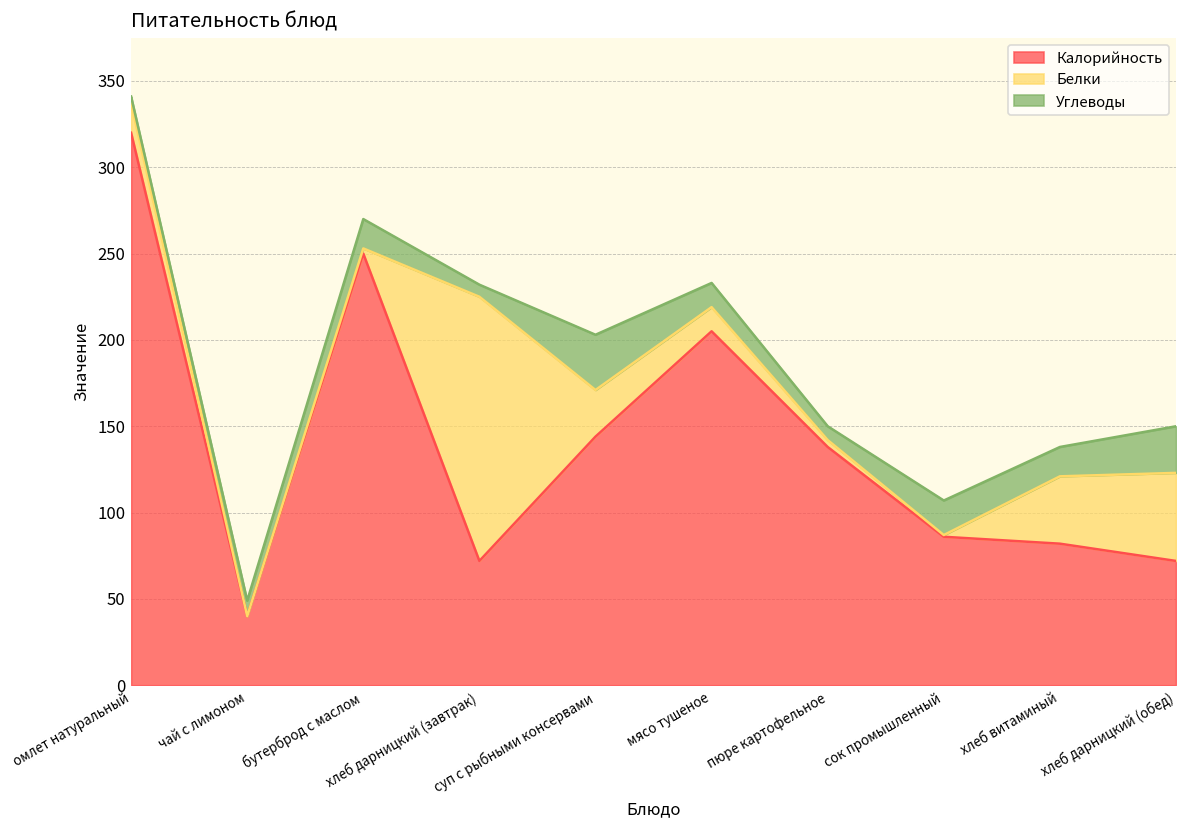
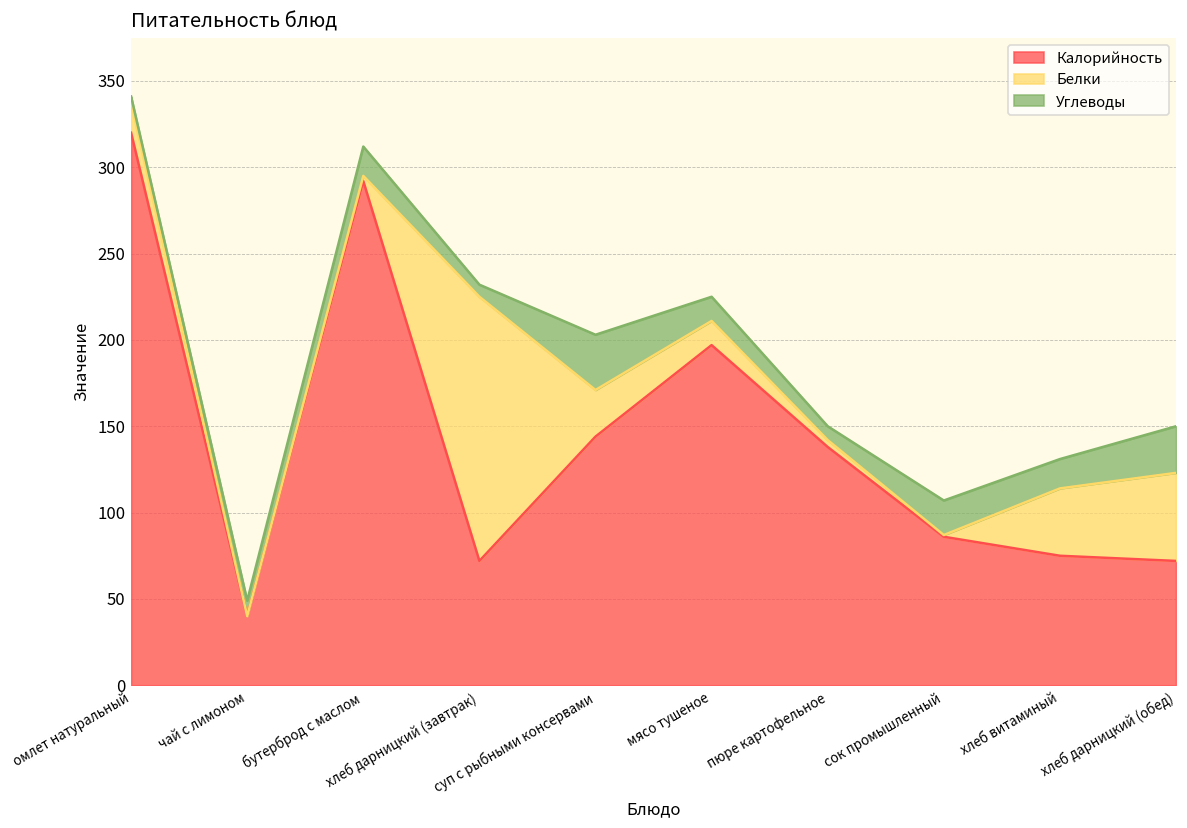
  {
    "Калорийность": {
      "омлет натуральный": 320,
-     "бутерброд с маслом": 250,
+     "бутерброд с маслом": 292,
      "хлеб дарницкий (завтрак)": 72,
      "суп с рыбными консервами": 144,
-     "мясо тушеное": 205,
+     "мясо тушеное": 197,
      "пюре картофельное": 138,
-     "хлеб витаминый": 82,
+     "хлеб витаминый": 75,
      "хлеб дарницкий (обед)": 72
    },
    "Белки": {
      "омлет натуральный": 17,
      "бутерброд с маслом": 3,
      "хлеб дарницкий (завтрак)": 153,
      "суп с рыбными консервами": 27,
      "мясо тушеное": 14,
      "пюре картофельное": 4,
      "хлеб витаминый": 39,
      "хлеб дарницкий (обед)": 51
    },
    "Углеводы": {
      "омлет натуральный": 4,
      "чай с лимоном": 9,
      "бутерброд с маслом": 17,
      "хлеб дарницкий (завтрак)": 7,
      "суп с рыбными консервами": 32,
      "мясо тушеное": 14,
      "пюре картофельное": 8,
      "сок промышленный": 20,
      "хлеб витаминый": 17,
      "хлеб дарницкий (обед)": 27
    }
  }
